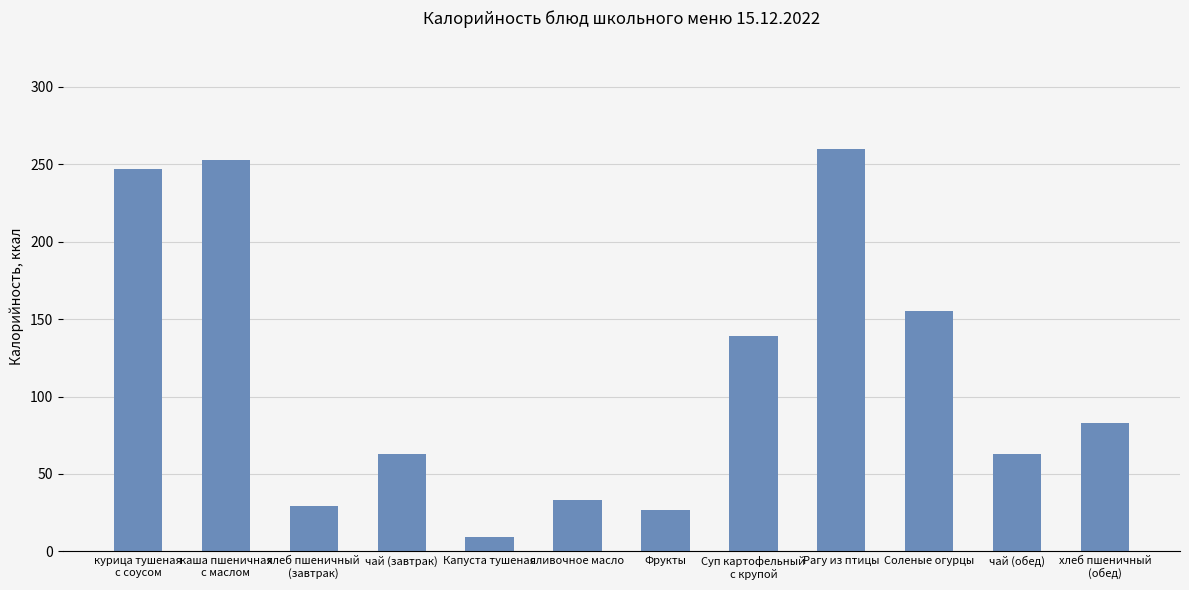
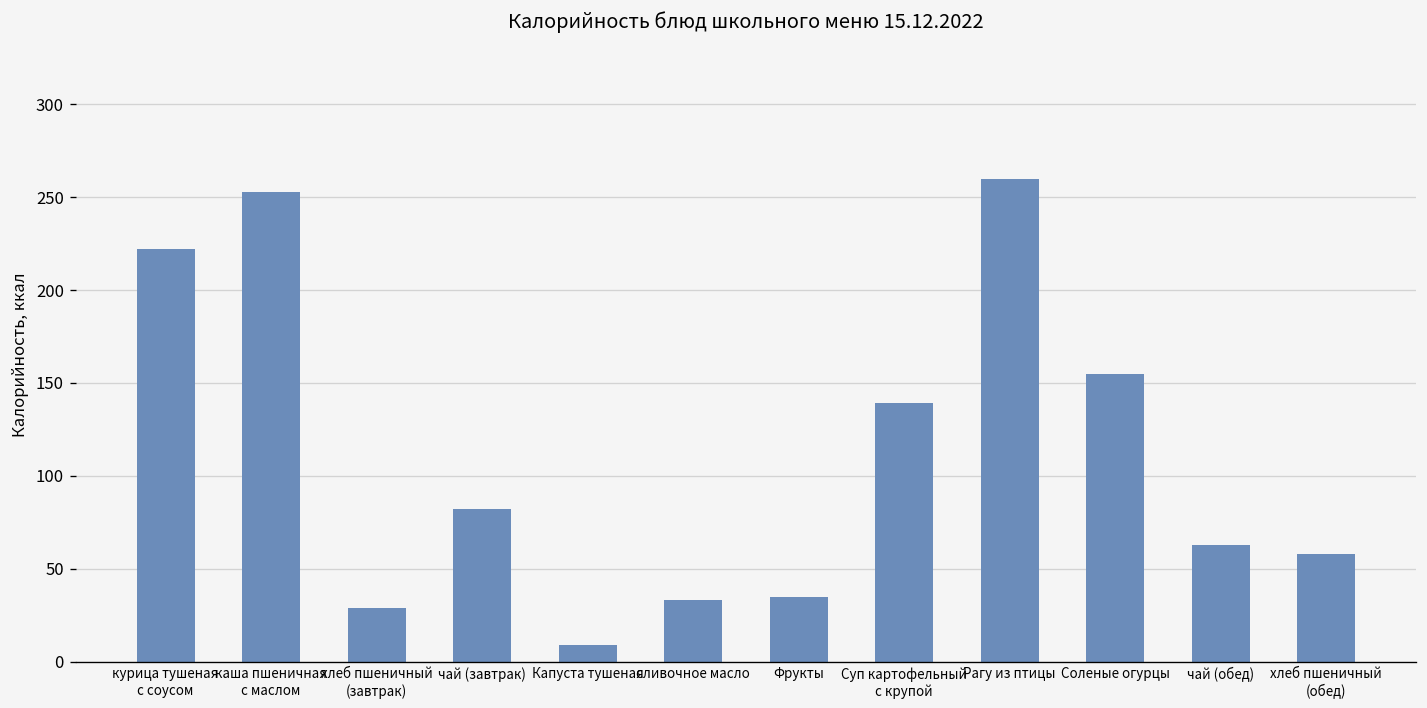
  {
-   "курица тушеная с соусом": 247,
+   "курица тушеная с соусом": 222,
    "каша пшеничная с маслом": 253,
    "хлеб пшеничный (завтрак)": 29,
-   "чай (завтрак)": 63,
+   "чай (завтрак)": 82,
    "Капуста тушеная": 9,
    "сливочное масло": 33,
-   "Фрукты": 27,
+   "Фрукты": 35,
    "Суп картофельный с крупой": 139,
    "Рагу из птицы": 260,
    "Соленые огурцы": 155,
    "чай (обед)": 63,
-   "хлеб пшеничный (обед)": 83
+   "хлеб пшеничный (обед)": 58
  }
